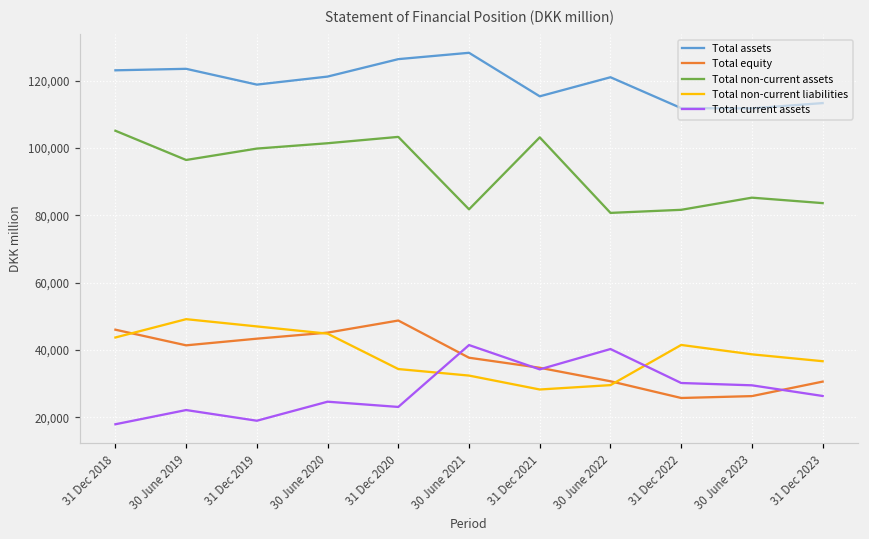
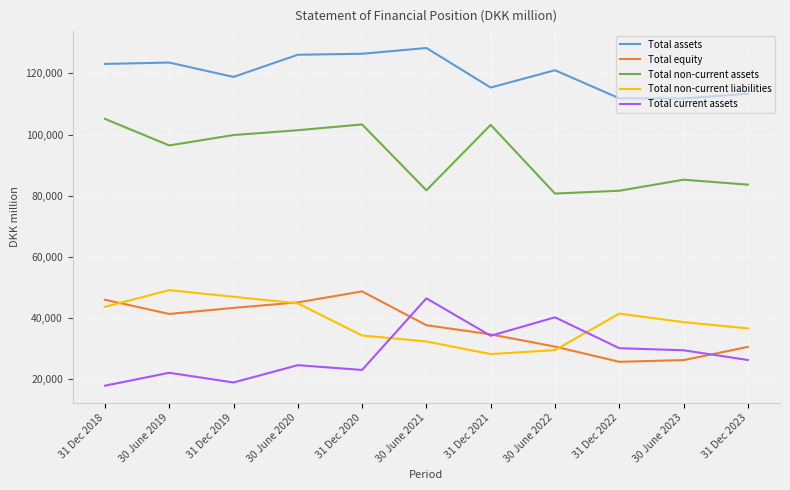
  {
    "Total assets": {
      "31 Dec 2018": "123,000",
      "30 June 2019": "124,000",
      "31 Dec 2019": "119,000",
-     "30 June 2020": "121,000",
+     "30 June 2020": "126,000",
      "31 Dec 2020": "126,000",
      "30 June 2021": "128,000",
      "31 Dec 2021": "115,000",
      "30 June 2022": "121,000"
    },
    "Total equity": {
      "31 Dec 2018": "46,000",
      "30 June 2019": "41,000",
      "31 Dec 2019": "43,000",
      "31 Dec 2020": "49,000",
      "30 June 2021": "38,000",
      "30 June 2022": "31,000",
      "31 Dec 2022": "26,000",
      "30 June 2023": "26,000",
      "31 Dec 2023": "31,000"
    },
    "Total non-current assets": {
      "31 Dec 2018": "105,000",
      "30 June 2019": "96,000",
      "31 Dec 2019": "100,000",
      "30 June 2020": "101,000",
      "31 Dec 2020": "103,000",
      "30 June 2021": "82,000",
      "31 Dec 2021": "103,000",
      "30 June 2022": "81,000",
      "31 Dec 2022": "82,000",
      "30 June 2023": "85,000",
      "31 Dec 2023": "84,000"
    },
    "Total non-current liabilities": {
      "31 Dec 2018": "44,000",
      "30 June 2019": "49,000",
      "31 Dec 2019": "47,000",
      "31 Dec 2020": "34,000",
      "30 June 2021": "32,000",
      "31 Dec 2021": "28,000",
      "30 June 2022": "30,000",
      "31 Dec 2022": "42,000",
      "30 June 2023": "39,000",
      "31 Dec 2023": "37,000"
    },
    "Total current assets": {
      "31 Dec 2018": "18,000",
      "30 June 2019": "22,000",
      "31 Dec 2019": "19,000",
      "30 June 2020": "25,000",
      "31 Dec 2020": "23,000",
-     "30 June 2021": "41,000",
+     "30 June 2021": "46,000",
      "30 June 2022": "40,000",
      "31 Dec 2022": "30,000",
      "30 June 2023": "30,000",
      "31 Dec 2023": "26,000"
    }
  }
